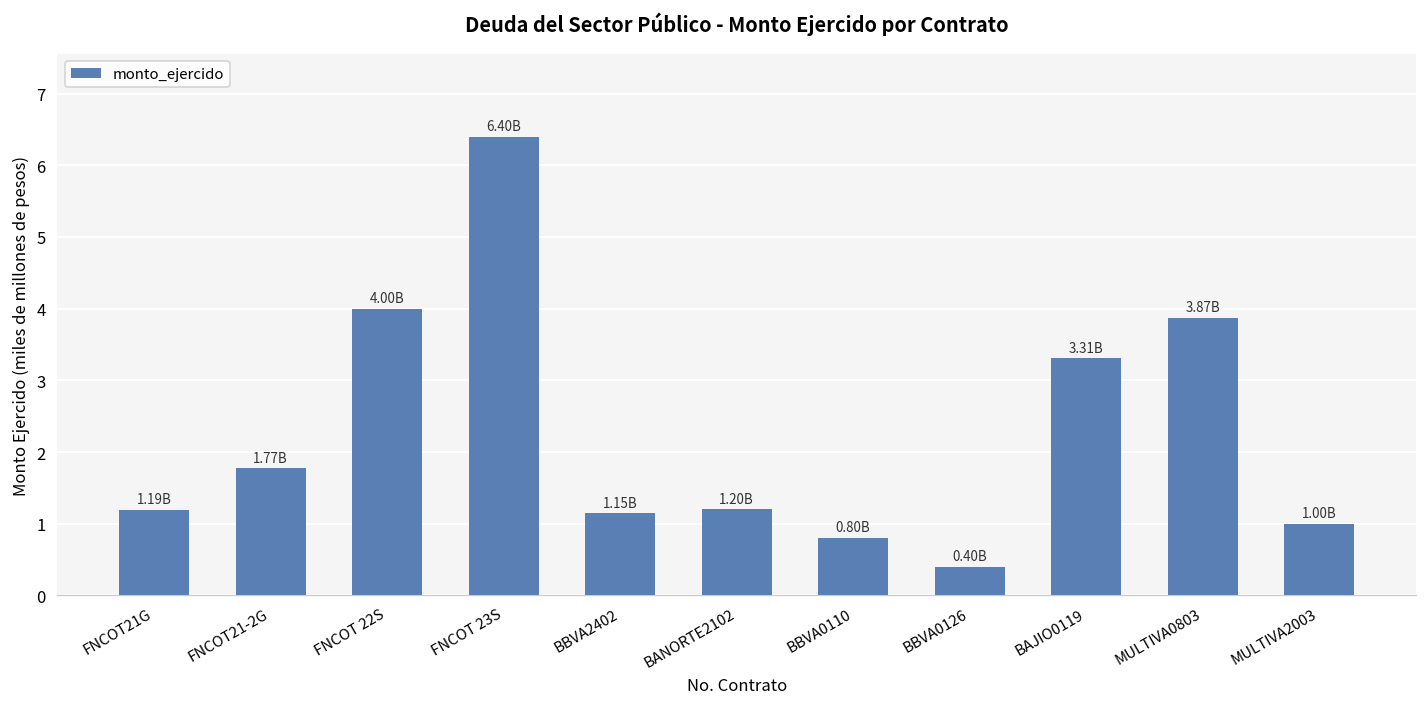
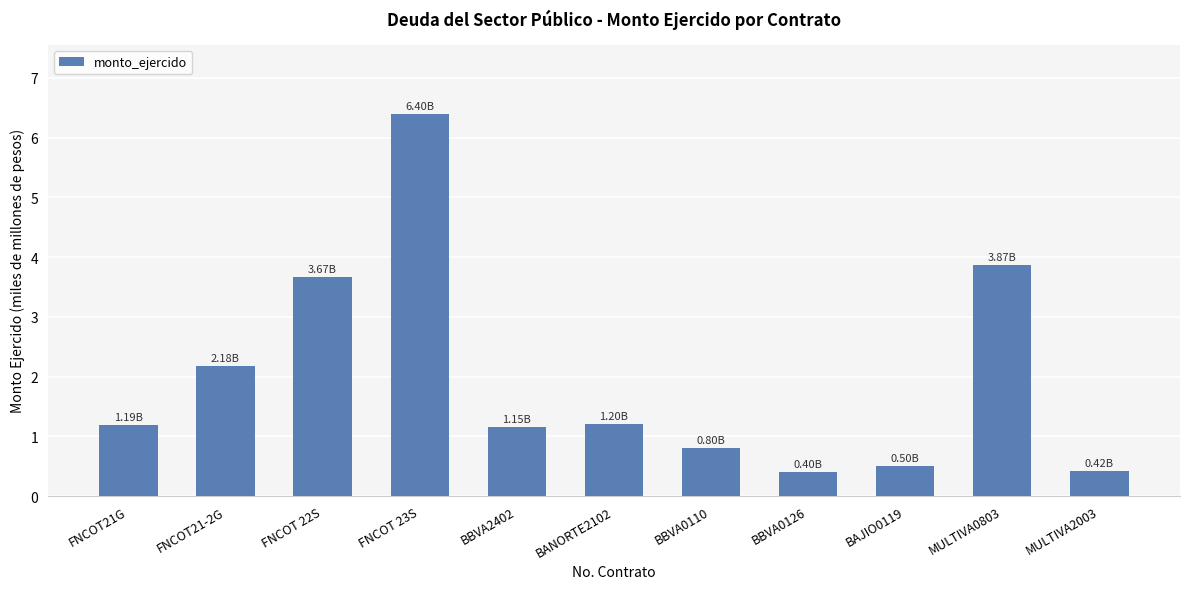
  {
    "FNCOT21G": "1.19B",
-   "FNCOT21-2G": "1.77B",
-   "FNCOT 22S": "4.00B",
+   "FNCOT21-2G": "2.18B",
+   "FNCOT 22S": "3.67B",
    "FNCOT 23S": "6.40B",
    "BBVA2402": "1.15B",
    "BANORTE2102": "1.20B",
    "BBVA0110": "0.80B",
    "BBVA0126": "0.40B",
-   "BAJIO0119": "3.31B",
+   "BAJIO0119": "0.50B",
    "MULTIVA0803": "3.87B",
-   "MULTIVA2003": "1.00B"
+   "MULTIVA2003": "0.42B"
  }
